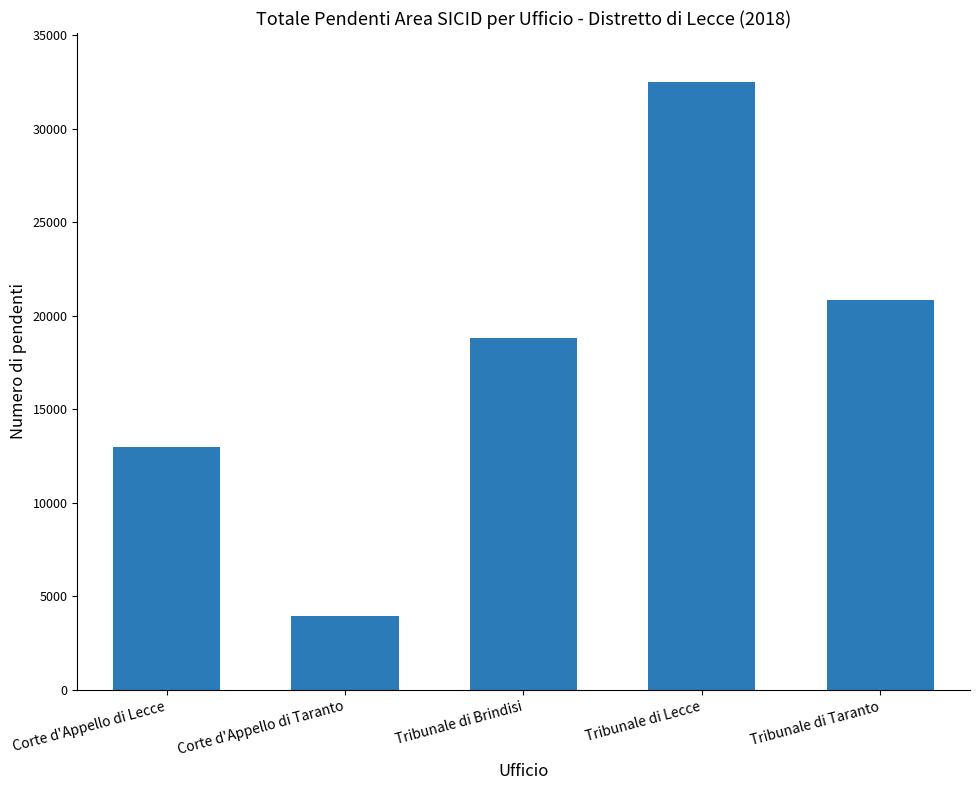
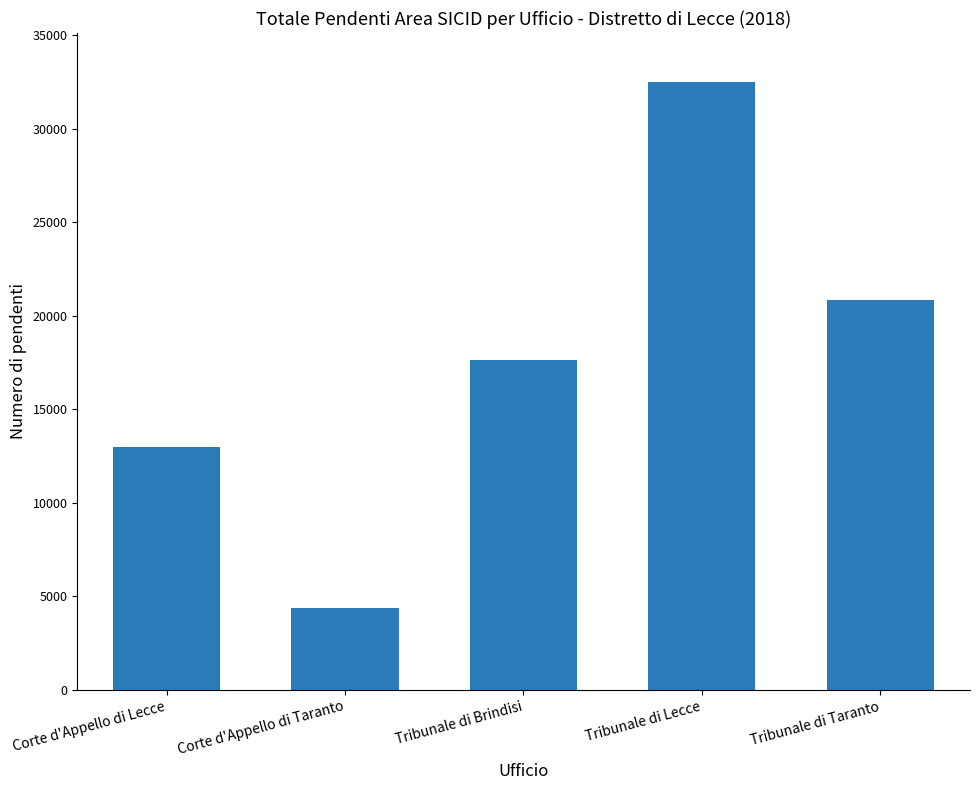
  {
    "Corte d'Appello di Lecce": 13000,
-   "Corte d'Appello di Taranto": 3900,
-   "Tribunale di Brindisi": 18800,
+   "Corte d'Appello di Taranto": 4400,
+   "Tribunale di Brindisi": 17600,
    "Tribunale di Lecce": 32500,
    "Tribunale di Taranto": 20800
  }
